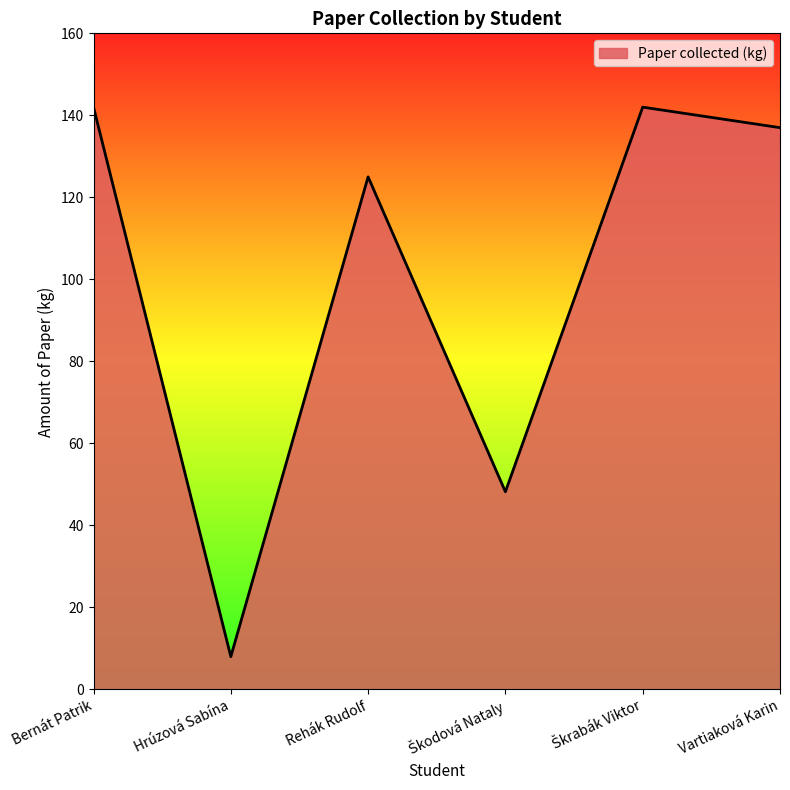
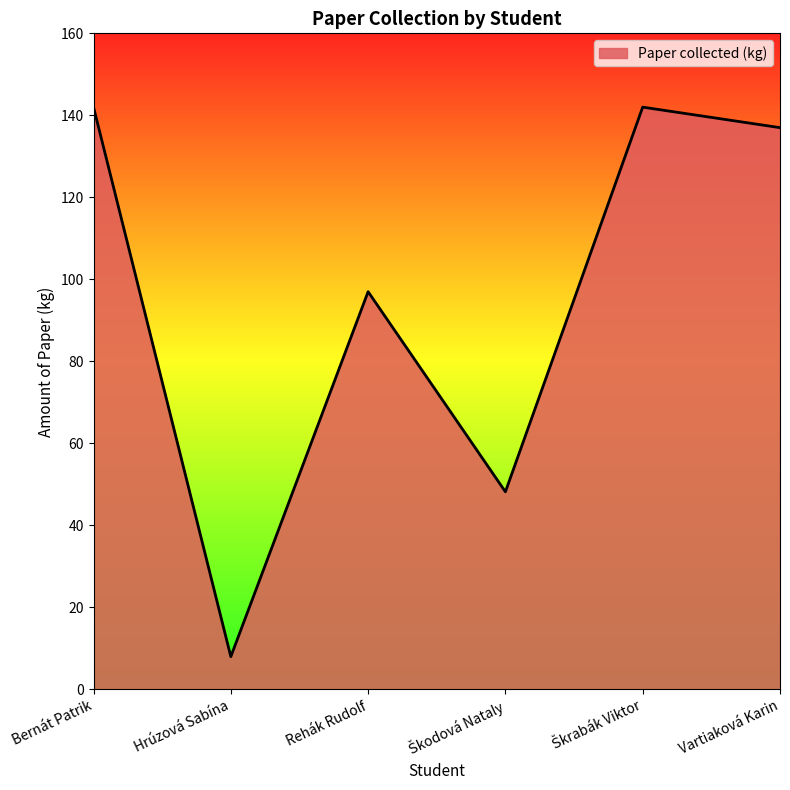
  {
    "Bernát Patrik": 142,
    "Hrúzová Sabína": 8,
-   "Rehák Rudolf": 125,
+   "Rehák Rudolf": 97,
    "Škodová Nataly": 48,
    "Škrabák Viktor": 142,
    "Vartiaková Karin": 137
  }
